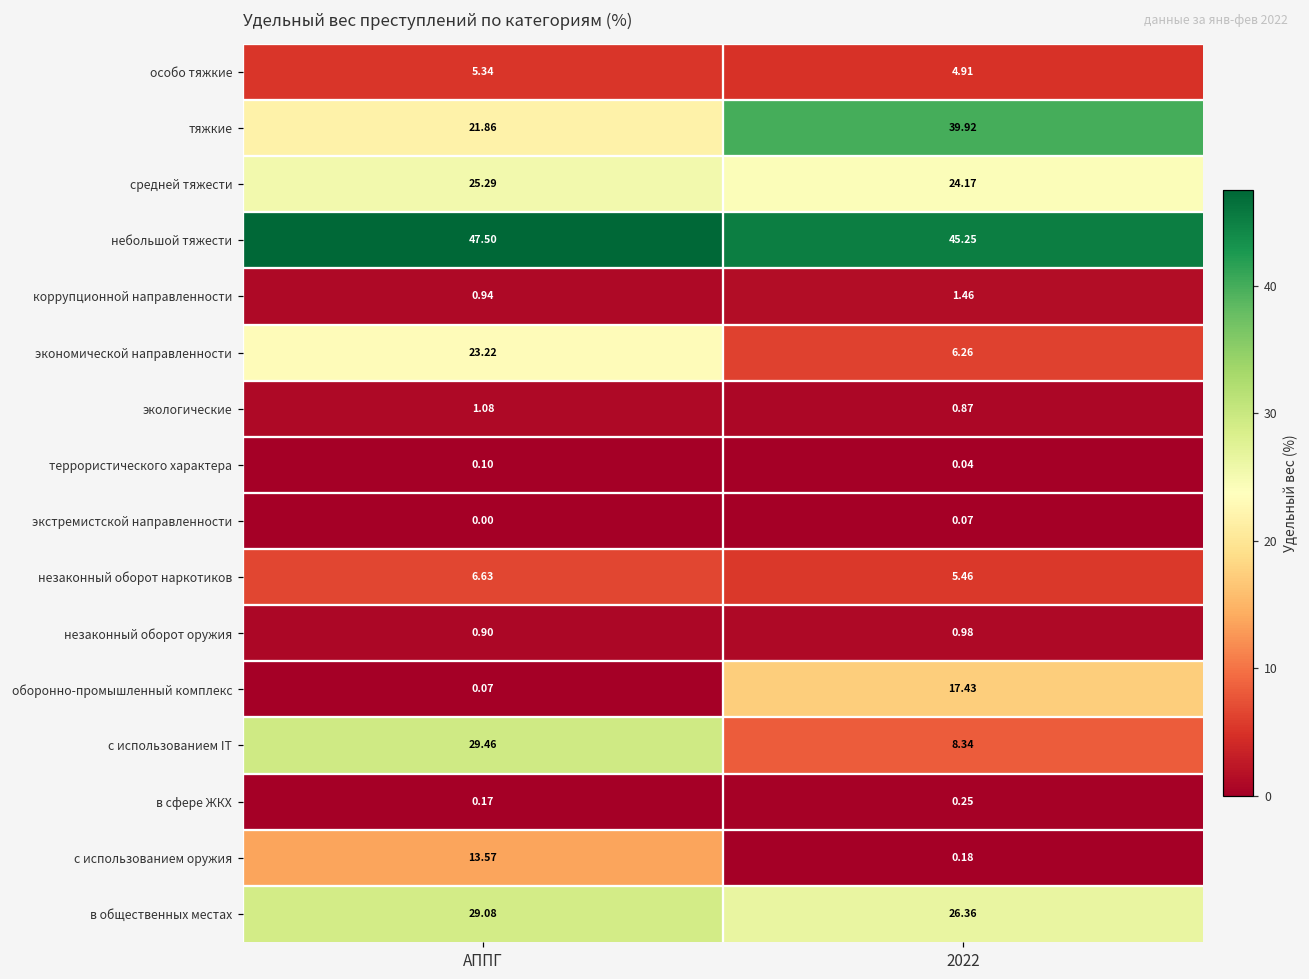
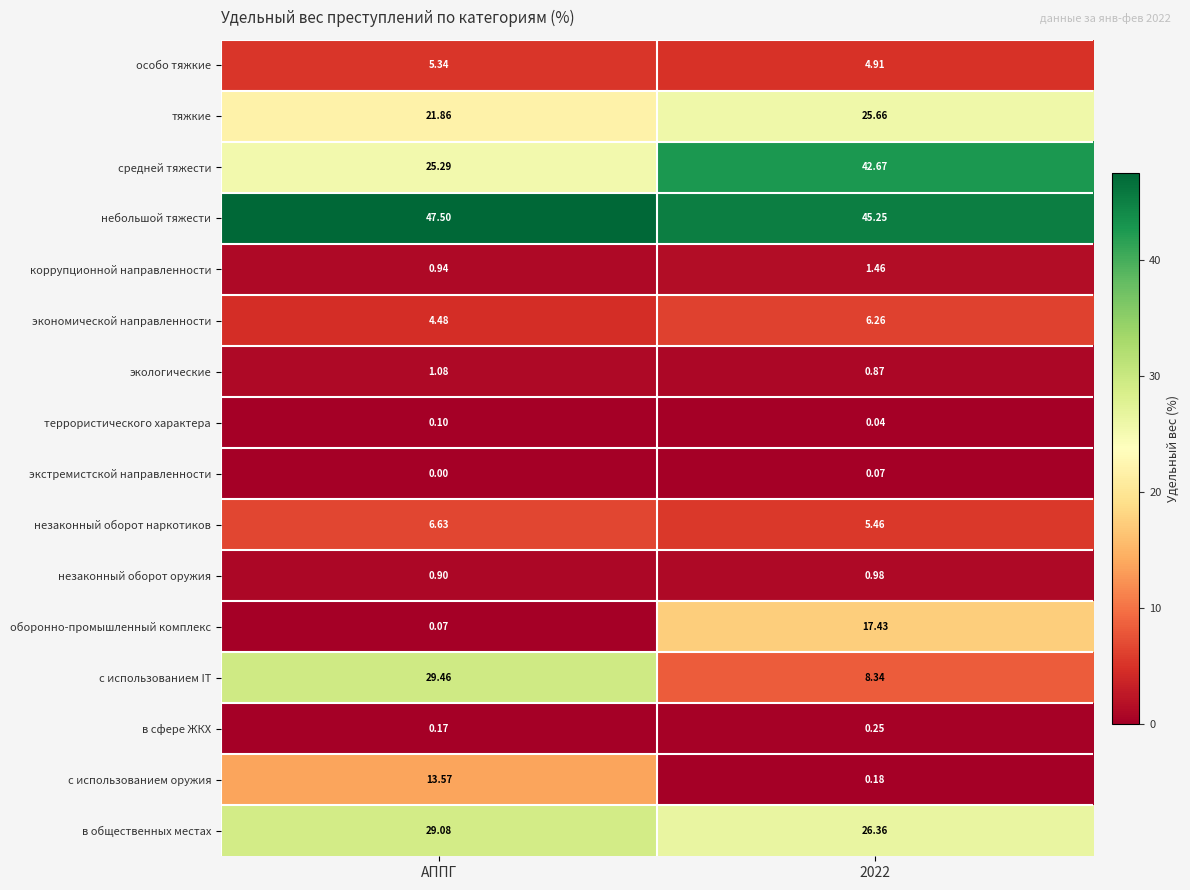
  {
    "особо тяжкие": {
      "АППГ": 5.34,
      "2022": 4.91
    },
    "тяжкие": {
      "АППГ": 21.86,
-     "2022": 39.92
+     "2022": 25.66
    },
    "средней тяжести": {
      "АППГ": 25.29,
-     "2022": 24.17
+     "2022": 42.67
    },
    "небольшой тяжести": {
      "АППГ": 47.50,
      "2022": 45.25
    },
    "коррупционной направленности": {
      "АППГ": 0.94,
      "2022": 1.46
    },
    "экономической направленности": {
-     "АППГ": 23.22,
+     "АППГ": 4.48,
      "2022": 6.26
    },
    "экологические": {
      "АППГ": 1.08,
      "2022": 0.87
    },
    "террористического характера": {
      "АППГ": 0.10,
      "2022": 0.04
    },
    "экстремистской направленности": {
      "АППГ": 0.00,
      "2022": 0.07
    },
    "незаконный оборот наркотиков": {
      "АППГ": 6.63,
      "2022": 5.46
    },
    "незаконный оборот оружия": {
      "АППГ": 0.90,
      "2022": 0.98
    },
    "оборонно-промышленный комплекс": {
      "АППГ": 0.07,
      "2022": 17.43
    },
    "с использованием IT": {
      "АППГ": 29.46,
      "2022": 8.34
    },
    "в сфере ЖКХ": {
      "АППГ": 0.17,
      "2022": 0.25
    },
    "с использованием оружия": {
      "АППГ": 13.57,
      "2022": 0.18
    },
    "в общественных местах": {
      "АППГ": 29.08,
      "2022": 26.36
    }
  }
